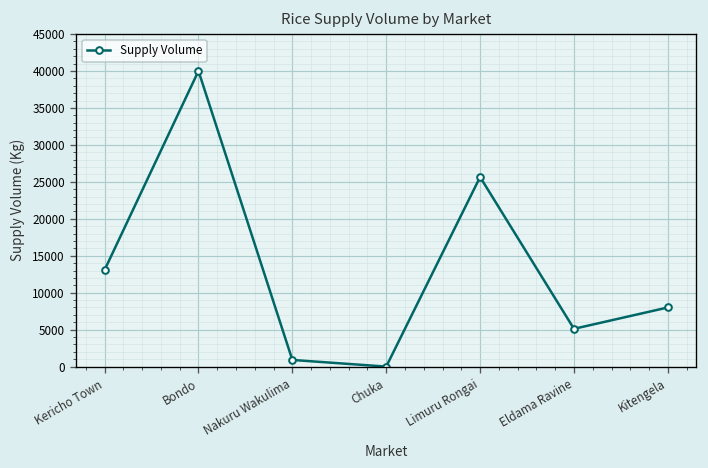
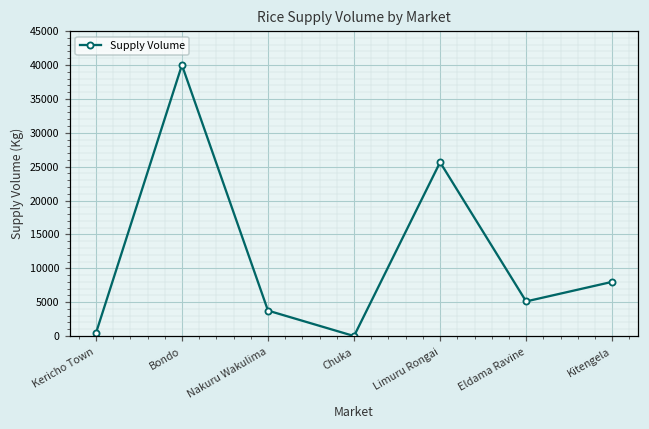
  {
-   "Kericho Town": 13000,
+   "Kericho Town": 0,
    "Bondo": 40000,
-   "Nakuru Wakulima": 1000,
+   "Nakuru Wakulima": 4000,
    "Chuka": 0,
    "Limuru Rongai": 26000,
    "Eldama Ravine": 5000,
    "Kitengela": 8000
  }
